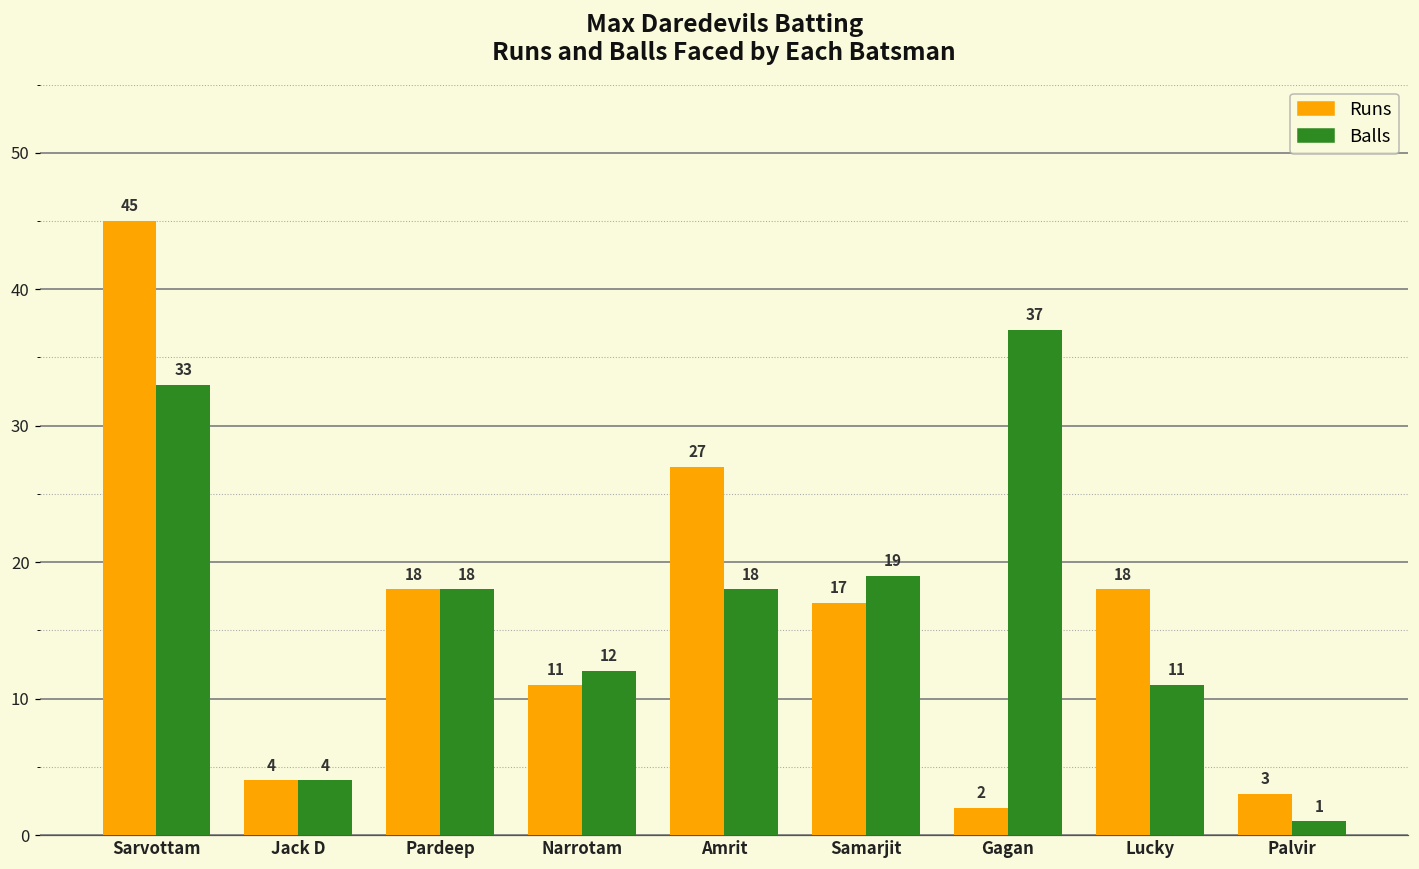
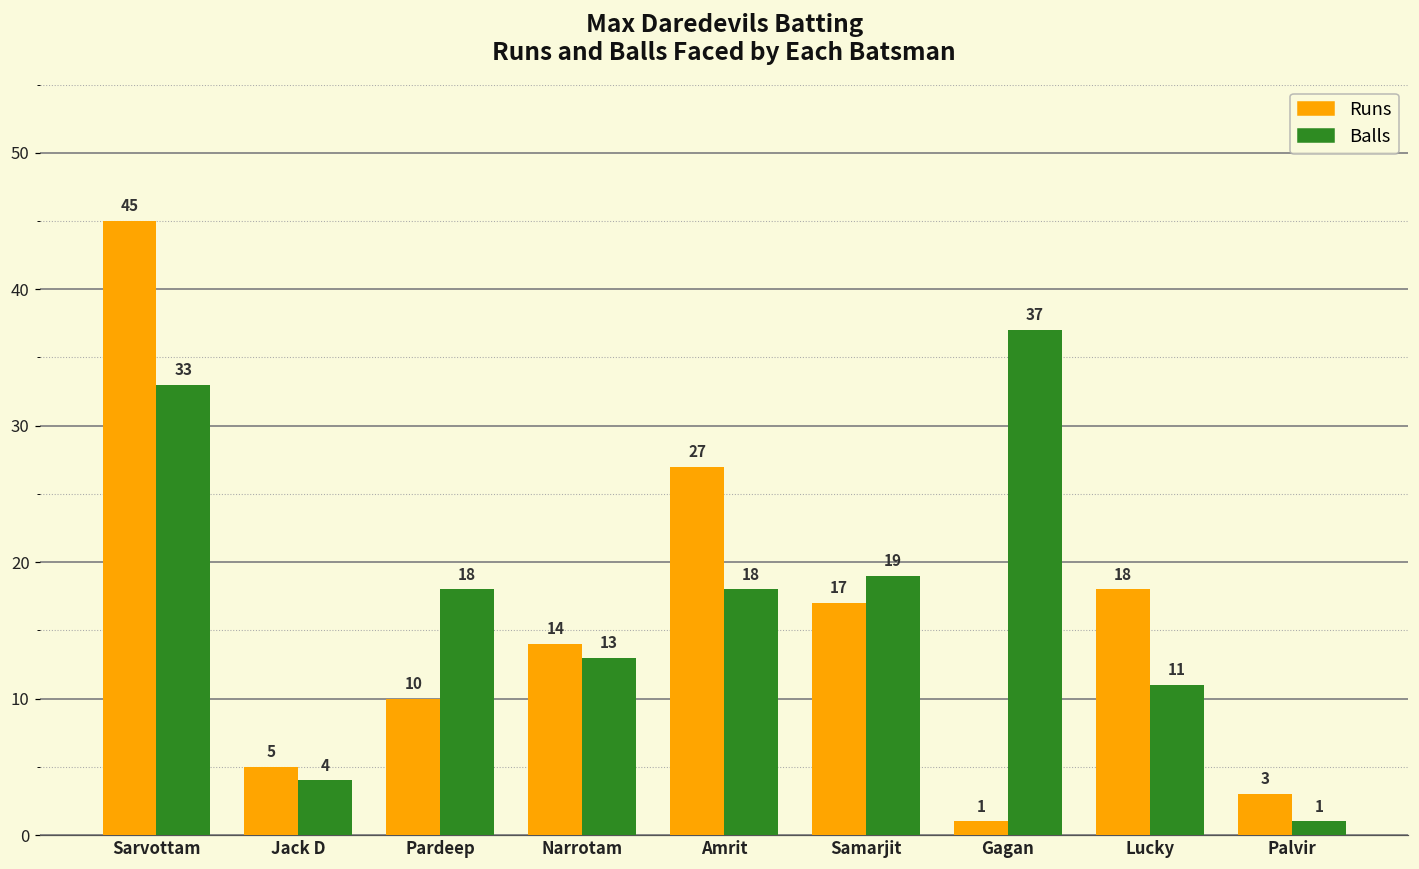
  {
    "Runs": {
      "Sarvottam": 45,
-     "Jack D": 4,
-     "Pardeep": 18,
-     "Narrotam": 11,
+     "Jack D": 5,
+     "Pardeep": 10,
+     "Narrotam": 14,
      "Amrit": 27,
      "Samarjit": 17,
-     "Gagan": 2,
+     "Gagan": 1,
      "Lucky": 18,
      "Palvir": 3
    },
    "Balls": {
      "Sarvottam": 33,
      "Jack D": 4,
      "Pardeep": 18,
-     "Narrotam": 12,
+     "Narrotam": 13,
      "Amrit": 18,
      "Samarjit": 19,
      "Gagan": 37,
      "Lucky": 11,
      "Palvir": 1
    }
  }
